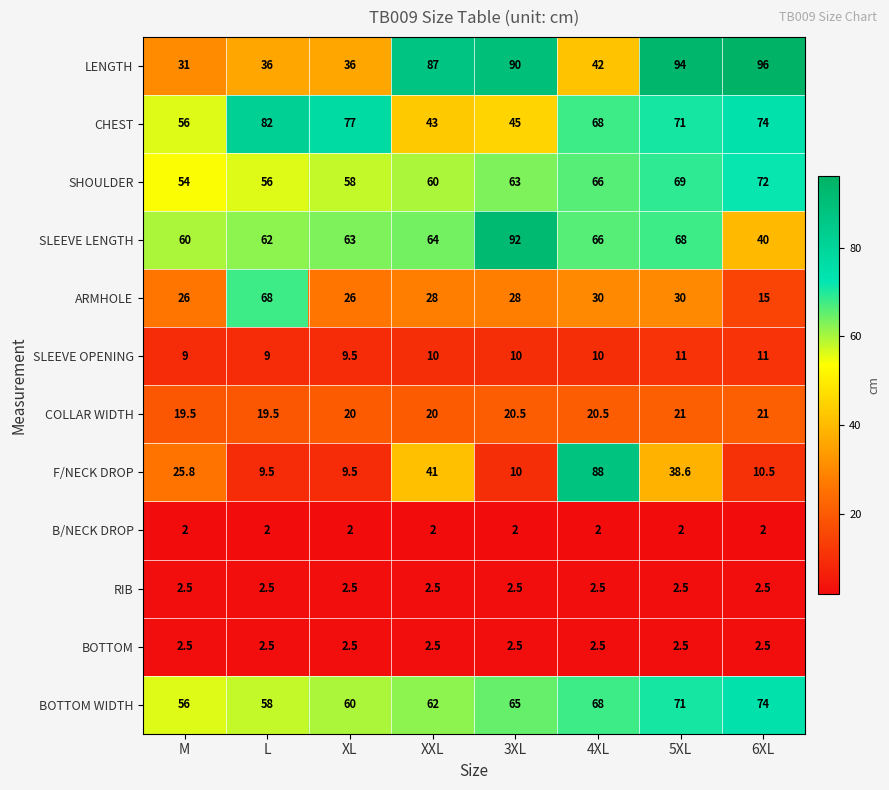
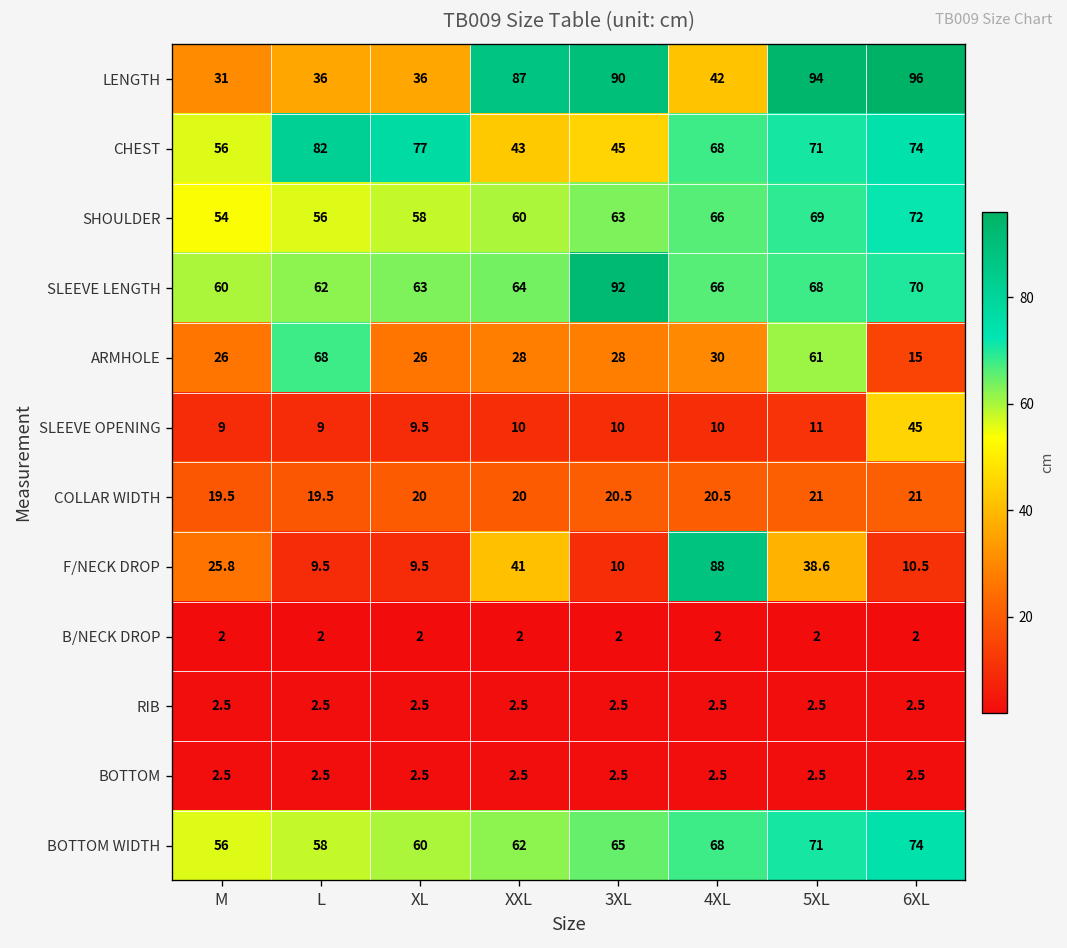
  {
    "LENGTH": {
      "M": 31,
      "L": 36,
      "XL": 36,
      "XXL": 87,
      "3XL": 90,
      "4XL": 42,
      "5XL": 94,
      "6XL": 96
    },
    "CHEST": {
      "M": 56,
      "L": 82,
      "XL": 77,
      "XXL": 43,
      "3XL": 45,
      "4XL": 68,
      "5XL": 71,
      "6XL": 74
    },
    "SHOULDER": {
      "M": 54,
      "L": 56,
      "XL": 58,
      "XXL": 60,
      "3XL": 63,
      "4XL": 66,
      "5XL": 69,
      "6XL": 72
    },
    "SLEEVE LENGTH": {
      "M": 60,
      "L": 62,
      "XL": 63,
      "XXL": 64,
      "3XL": 92,
      "4XL": 66,
      "5XL": 68,
-     "6XL": 40
+     "6XL": 70
    },
    "ARMHOLE": {
      "M": 26,
      "L": 68,
      "XL": 26,
      "XXL": 28,
      "3XL": 28,
      "4XL": 30,
-     "5XL": 30,
+     "5XL": 61,
      "6XL": 15
    },
    "SLEEVE OPENING": {
      "M": 9,
      "L": 9,
      "XL": 9.5,
      "XXL": 10,
      "3XL": 10,
      "4XL": 10,
      "5XL": 11,
-     "6XL": 11
+     "6XL": 45
    },
    "COLLAR WIDTH": {
      "M": 19.5,
      "L": 19.5,
      "XL": 20,
      "XXL": 20,
      "3XL": 20.5,
      "4XL": 20.5,
      "5XL": 21,
      "6XL": 21
    },
    "F/NECK DROP": {
      "M": 25.8,
      "L": 9.5,
      "XL": 9.5,
      "XXL": 41,
      "3XL": 10,
      "4XL": 88,
      "5XL": 38.6,
      "6XL": 10.5
    },
    "B/NECK DROP": {
      "M": 2,
      "L": 2,
      "XL": 2,
      "XXL": 2,
      "3XL": 2,
      "4XL": 2,
      "5XL": 2,
      "6XL": 2
    },
    "RIB": {
      "M": 2.5,
      "L": 2.5,
      "XL": 2.5,
      "XXL": 2.5,
      "3XL": 2.5,
      "4XL": 2.5,
      "5XL": 2.5,
      "6XL": 2.5
    },
    "BOTTOM": {
      "M": 2.5,
      "L": 2.5,
      "XL": 2.5,
      "XXL": 2.5,
      "3XL": 2.5,
      "4XL": 2.5,
      "5XL": 2.5,
      "6XL": 2.5
    },
    "BOTTOM WIDTH": {
      "M": 56,
      "L": 58,
      "XL": 60,
      "XXL": 62,
      "3XL": 65,
      "4XL": 68,
      "5XL": 71,
      "6XL": 74
    }
  }
